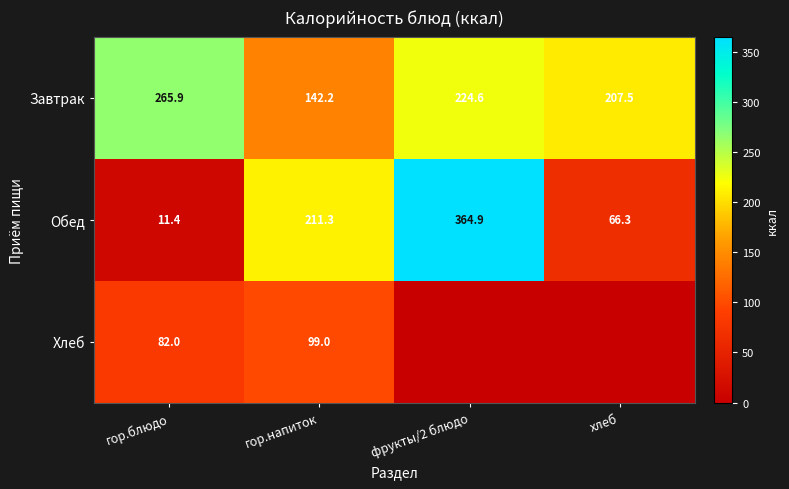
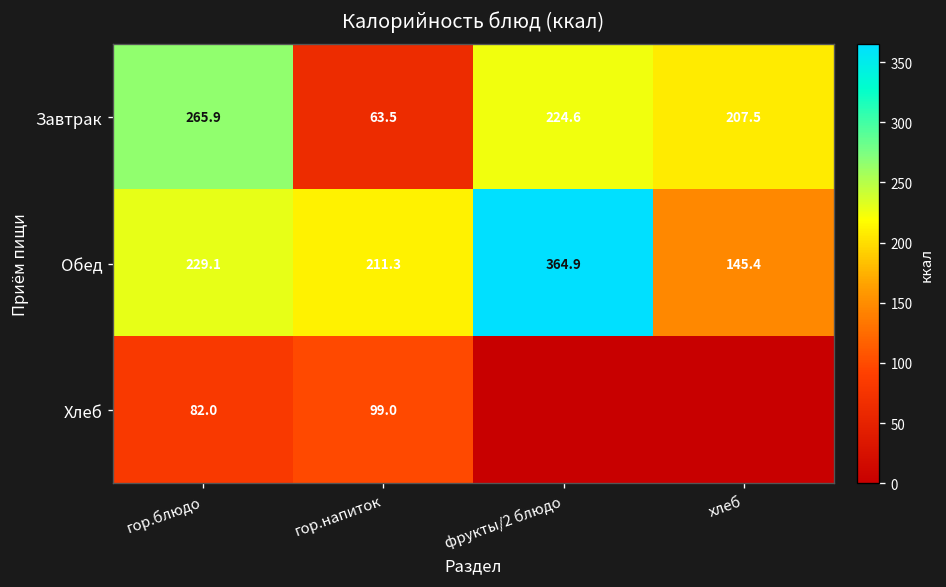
  {
    "Завтрак": {
      "гор.блюдо": 265.9,
-     "гор.напиток": 142.2,
+     "гор.напиток": 63.5,
      "фрукты/2 блюдо": 224.6,
      "хлеб": 207.5
    },
    "Обед": {
-     "гор.блюдо": 11.4,
+     "гор.блюдо": 229.1,
      "гор.напиток": 211.3,
      "фрукты/2 блюдо": 364.9,
-     "хлеб": 66.3
+     "хлеб": 145.4
    },
    "Хлеб": {
      "гор.блюдо": 82.0,
      "гор.напиток": 99.0
    }
  }
